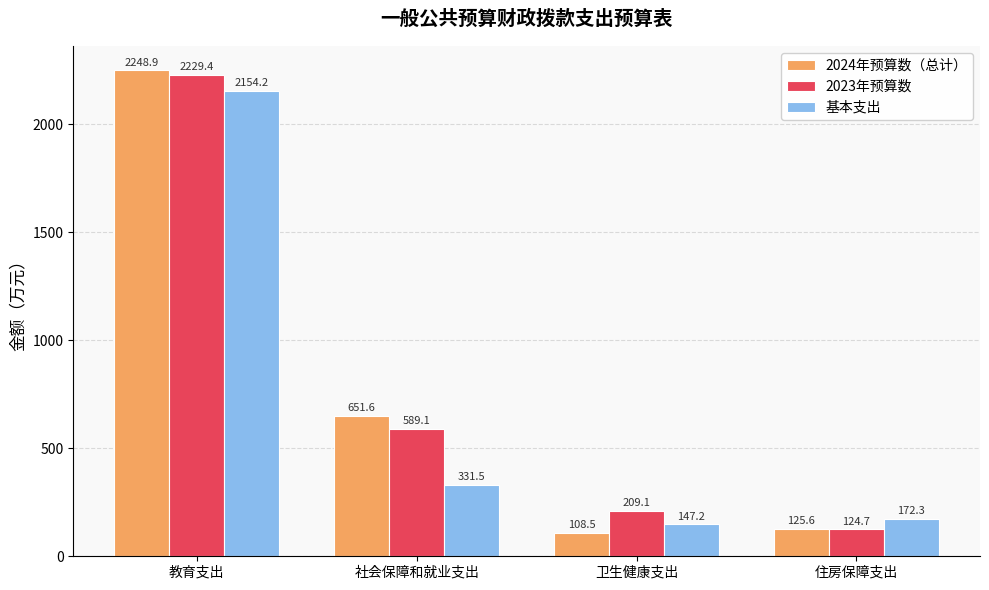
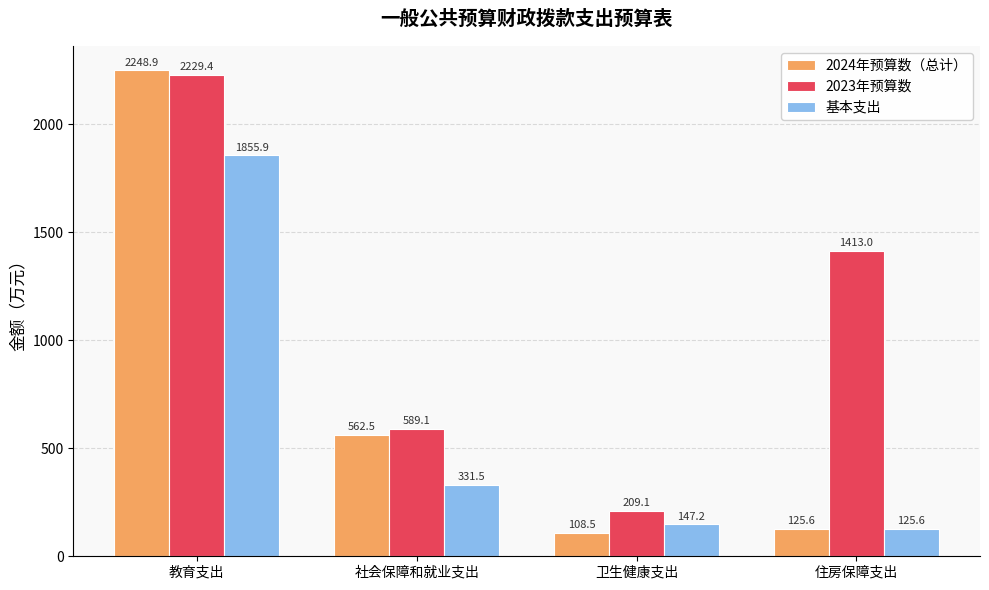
  {
    "2024年预算数（总计）": {
      "教育支出": 2248.9,
-     "社会保障和就业支出": 651.6,
+     "社会保障和就业支出": 562.5,
      "卫生健康支出": 108.5,
      "住房保障支出": 125.6
    },
    "2023年预算数": {
      "教育支出": 2229.4,
      "社会保障和就业支出": 589.1,
      "卫生健康支出": 209.1,
-     "住房保障支出": 124.7
+     "住房保障支出": 1413.0
    },
    "基本支出": {
-     "教育支出": 2154.2,
+     "教育支出": 1855.9,
      "社会保障和就业支出": 331.5,
      "卫生健康支出": 147.2,
-     "住房保障支出": 172.3
+     "住房保障支出": 125.6
    }
  }
